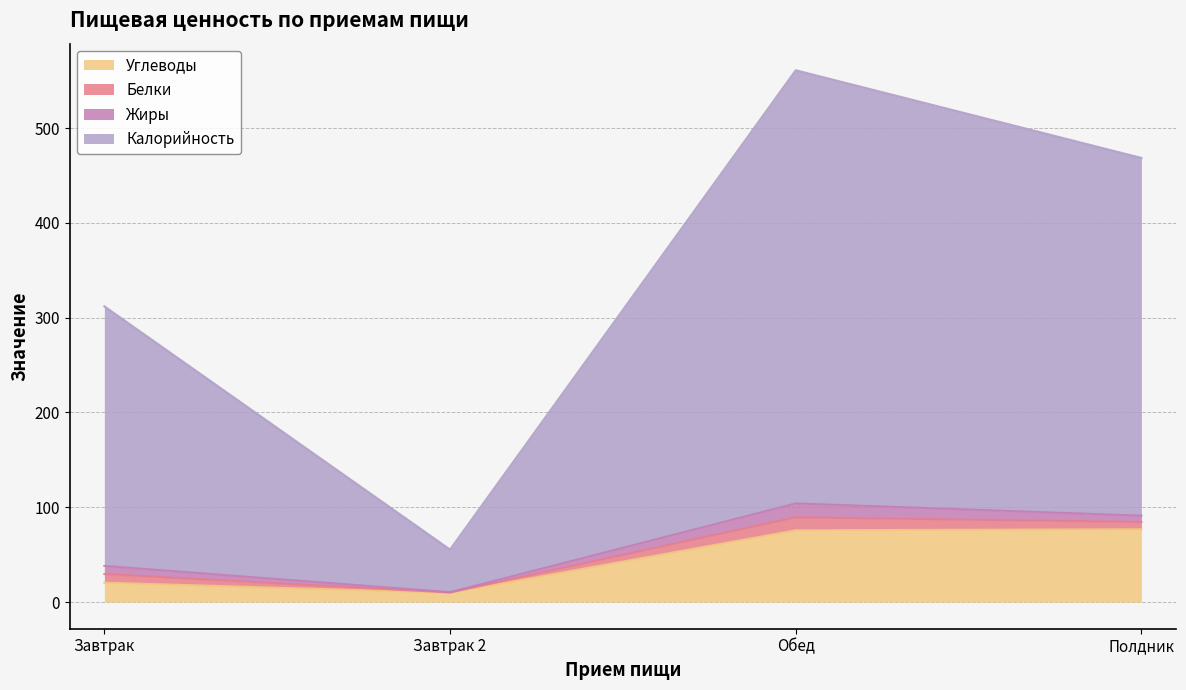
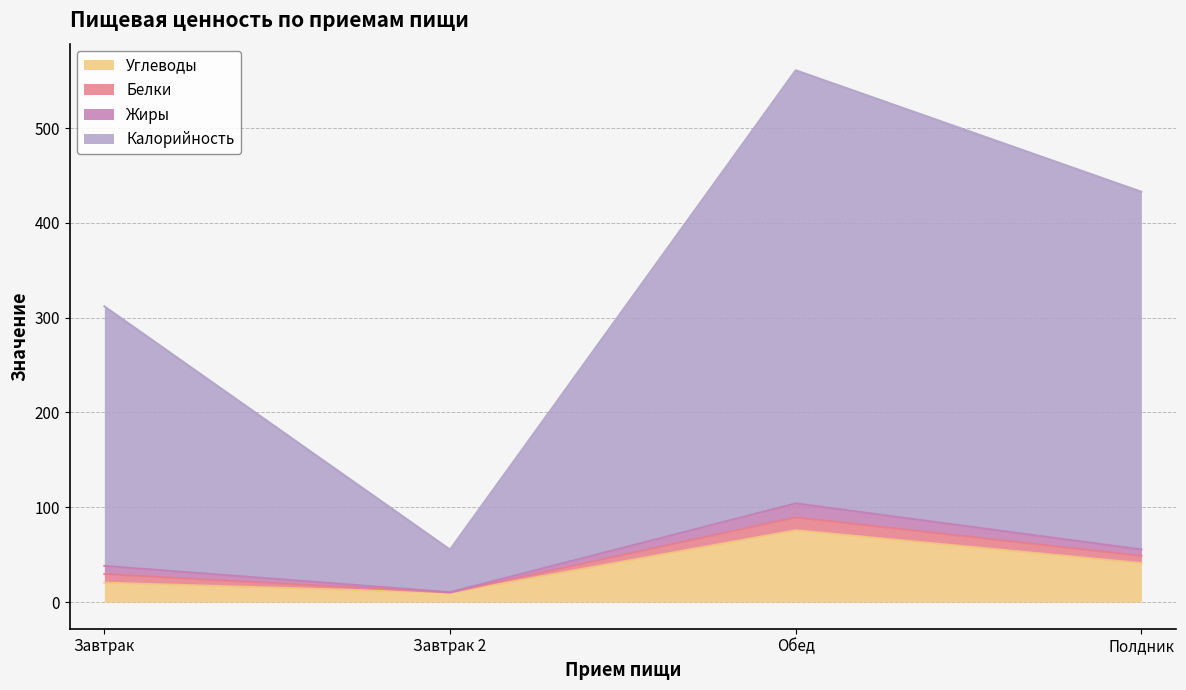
  {
    "Углеводы": {
      "Завтрак": 20,
      "Обед": 80,
-     "Полдник": 80
+     "Полдник": 40
    }
  }
